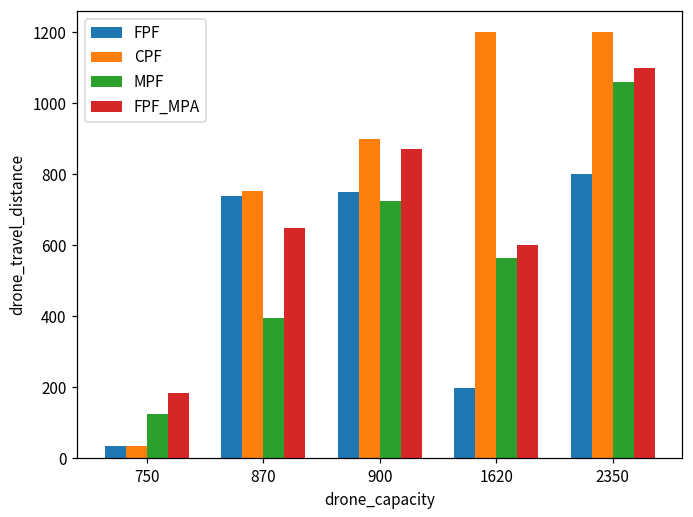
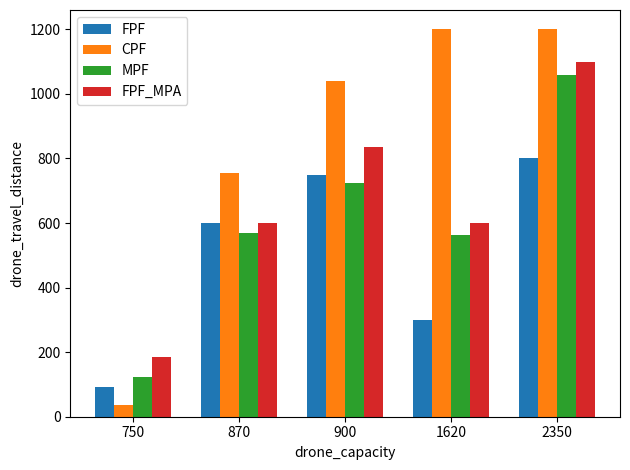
  {
    "FPF": {
-     "750": 40,
-     "870": 740,
+     "750": 90,
+     "870": 600,
      "900": 750,
-     "1620": 200,
+     "1620": 300,
      "2350": 800
    },
    "CPF": {
      "750": 40,
      "870": 750,
-     "900": 900,
+     "900": 1040,
      "1620": 1200,
      "2350": 1200
    },
    "MPF": {
      "750": 120,
-     "870": 390,
+     "870": 570,
      "900": 720,
      "1620": 560,
      "2350": 1060
    },
    "FPF_MPA": {
      "750": 190,
-     "870": 650,
-     "900": 870,
+     "870": 600,
+     "900": 840,
      "1620": 600,
      "2350": 1100
    }
  }
